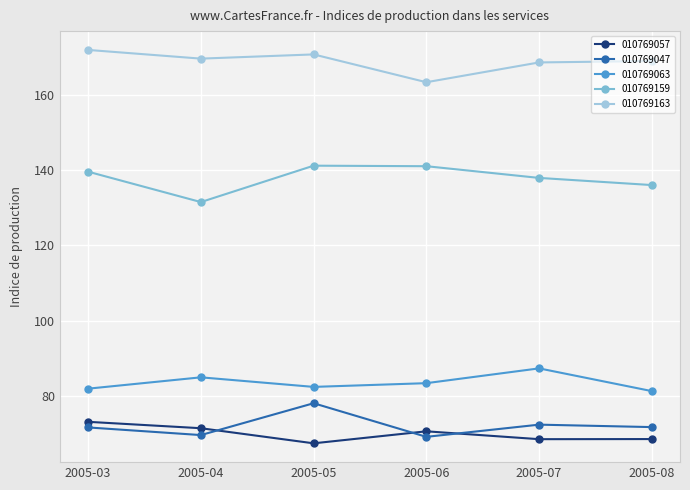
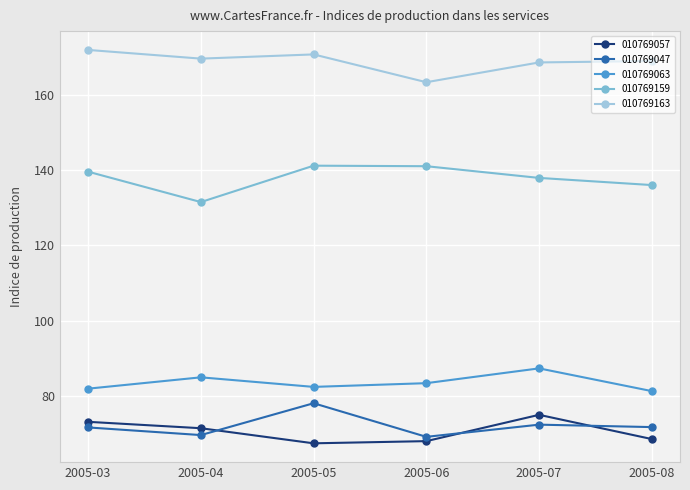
  {
    "010769057": {
      "2005-03": 73,
      "2005-04": 71,
      "2005-05": 67,
-     "2005-06": 71,
-     "2005-07": 69,
+     "2005-06": 68,
+     "2005-07": 75,
      "2005-08": 69
    },
    "010769047": {
      "2005-03": 72,
      "2005-04": 70,
      "2005-05": 78,
      "2005-06": 69,
      "2005-07": 72,
      "2005-08": 72
    }
  }
